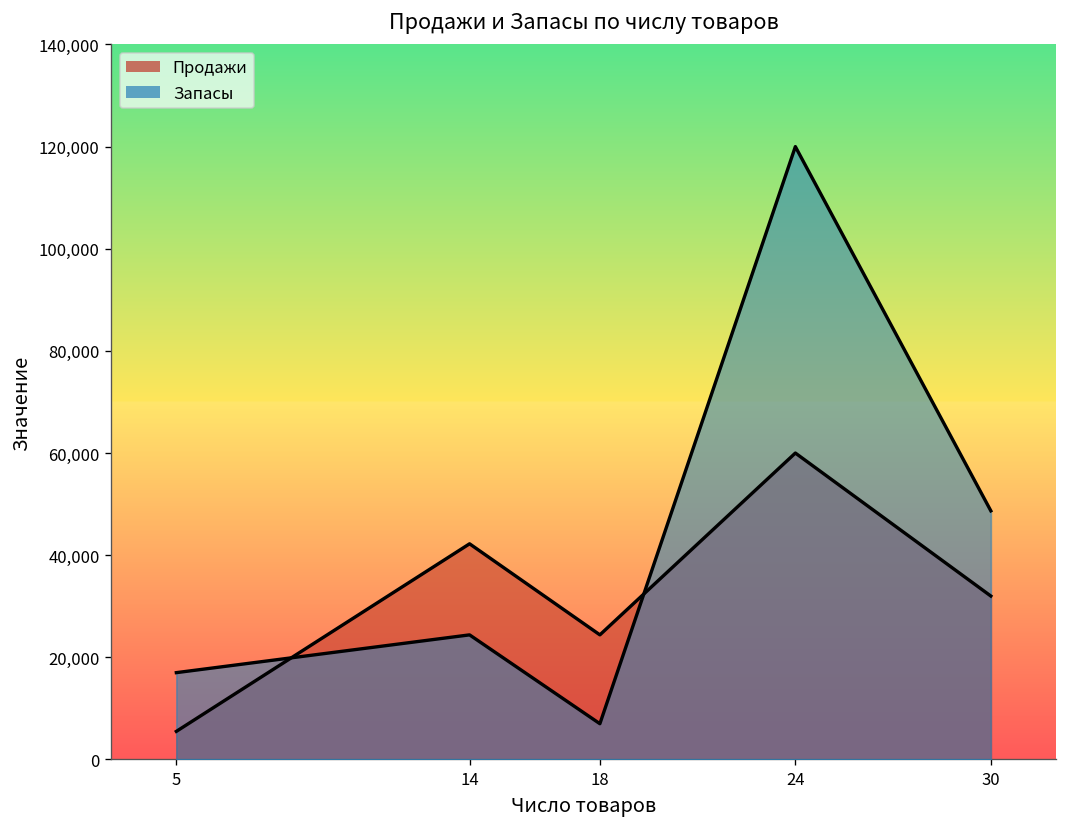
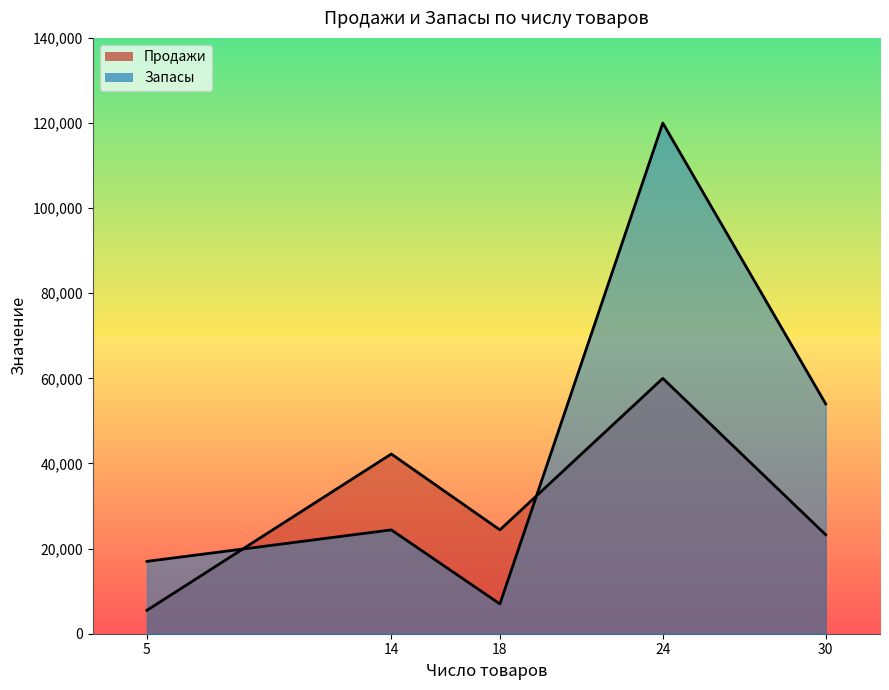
  {
    "Продажи": {
      "5": "6,000",
      "14": "42,000",
      "18": "24,000",
      "24": "60,000",
-     "30": "32,000"
+     "30": "23,000"
    },
    "Запасы": {
      "5": "17,000",
      "14": "24,000",
      "18": "7,000",
      "24": "120,000",
-     "30": "49,000"
+     "30": "54,000"
    }
  }
